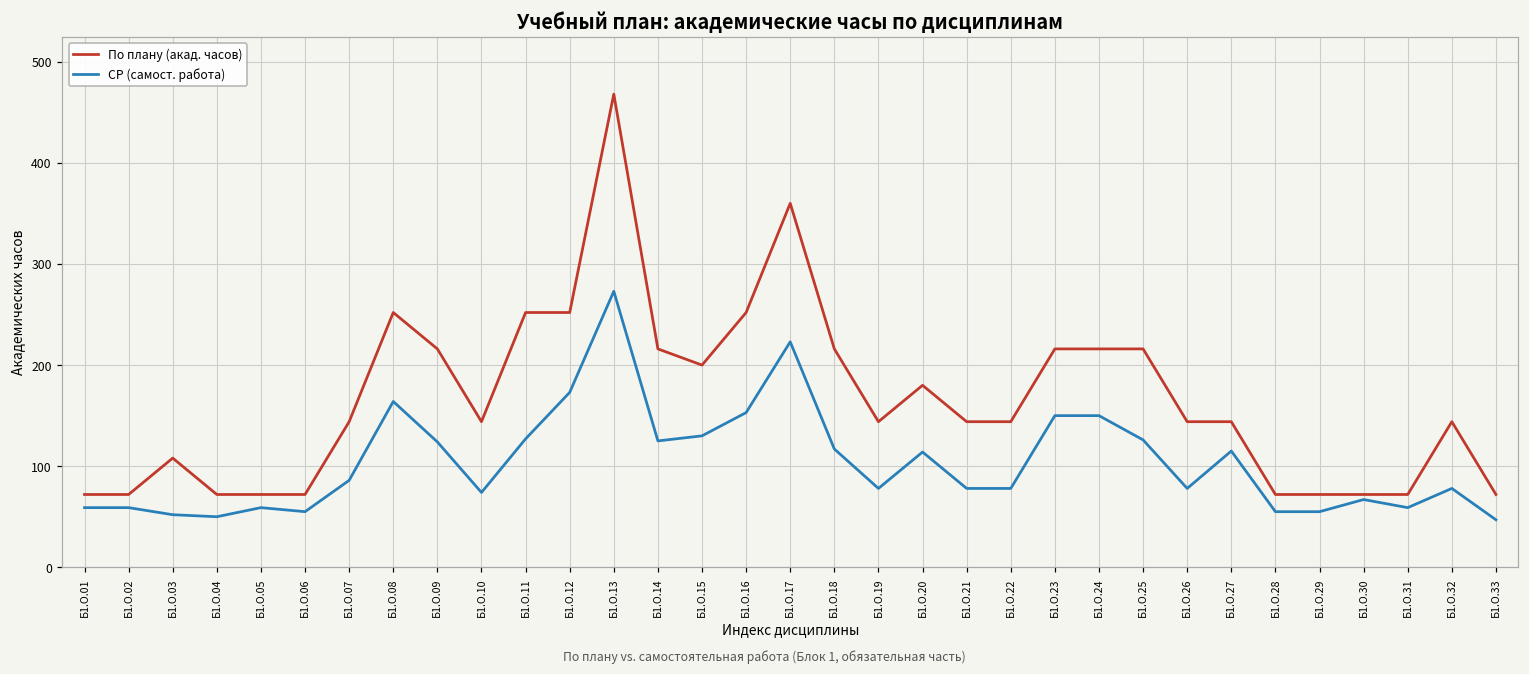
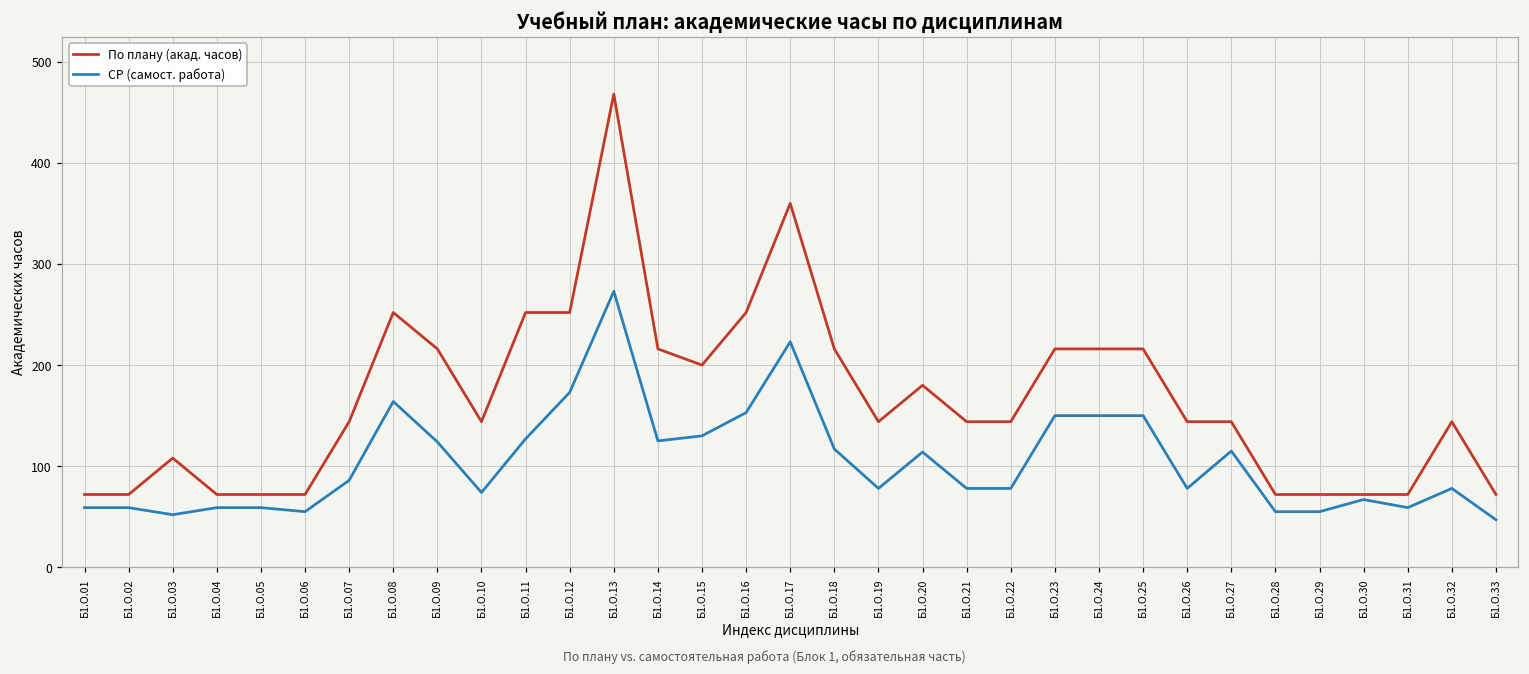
  {
    "По плану (акад. часов)": {
      "Б1.О.01": 70,
      "Б1.О.02": 70,
      "Б1.О.03": 110,
      "Б1.О.04": 70,
      "Б1.О.05": 70,
      "Б1.О.06": 70,
      "Б1.О.07": 140,
      "Б1.О.08": 250,
      "Б1.О.09": 220,
      "Б1.О.10": 140,
      "Б1.О.11": 250,
      "Б1.О.12": 250,
      "Б1.О.13": 470,
      "Б1.О.14": 220,
      "Б1.О.15": 200,
      "Б1.О.16": 250,
      "Б1.О.17": 360,
      "Б1.О.18": 220,
      "Б1.О.19": 140,
      "Б1.О.20": 180,
      "Б1.О.21": 140,
      "Б1.О.22": 140,
      "Б1.О.23": 220,
      "Б1.О.24": 220,
      "Б1.О.25": 220,
      "Б1.О.26": 140,
      "Б1.О.27": 140,
      "Б1.О.28": 70,
      "Б1.О.29": 70,
      "Б1.О.30": 70,
      "Б1.О.31": 70,
      "Б1.О.32": 140,
      "Б1.О.33": 70
    },
    "СР (самост. работа)": {
      "Б1.О.01": 60,
      "Б1.О.02": 60,
      "Б1.О.03": 50,
-     "Б1.О.04": 50,
+     "Б1.О.04": 60,
      "Б1.О.05": 60,
      "Б1.О.06": 60,
      "Б1.О.07": 90,
      "Б1.О.08": 160,
      "Б1.О.09": 120,
      "Б1.О.10": 70,
      "Б1.О.11": 130,
      "Б1.О.12": 170,
      "Б1.О.13": 270,
      "Б1.О.14": 130,
      "Б1.О.15": 130,
      "Б1.О.16": 150,
      "Б1.О.17": 220,
      "Б1.О.18": 120,
      "Б1.О.19": 80,
      "Б1.О.20": 110,
      "Б1.О.21": 80,
      "Б1.О.22": 80,
      "Б1.О.23": 150,
      "Б1.О.24": 150,
-     "Б1.О.25": 130,
+     "Б1.О.25": 150,
      "Б1.О.26": 80,
      "Б1.О.27": 120,
      "Б1.О.28": 60,
      "Б1.О.29": 60,
      "Б1.О.30": 70,
      "Б1.О.31": 60,
      "Б1.О.32": 80,
      "Б1.О.33": 50
    }
  }
